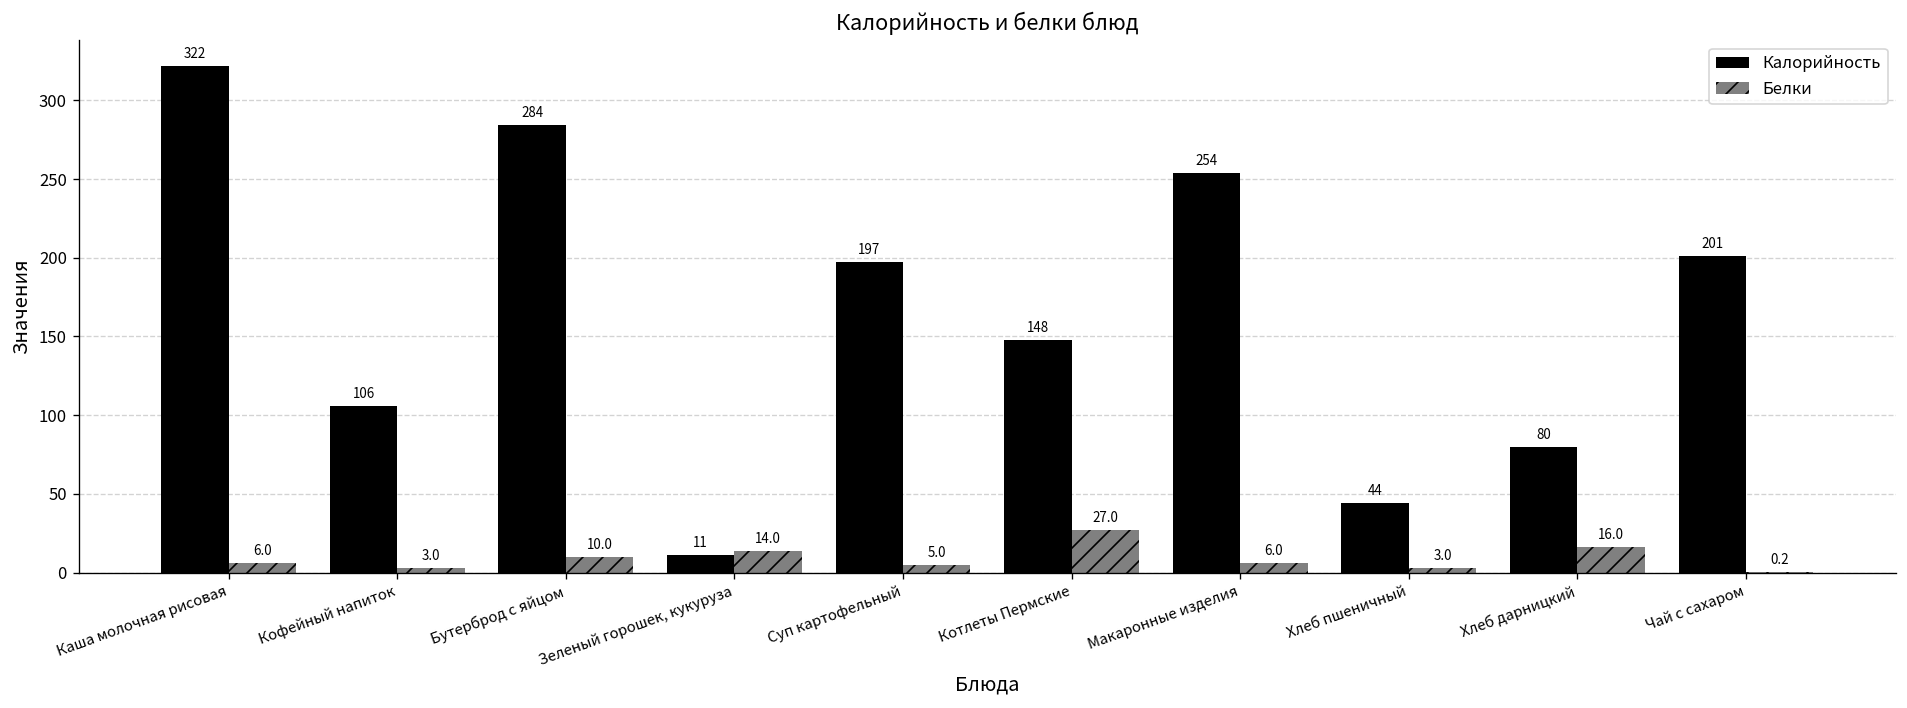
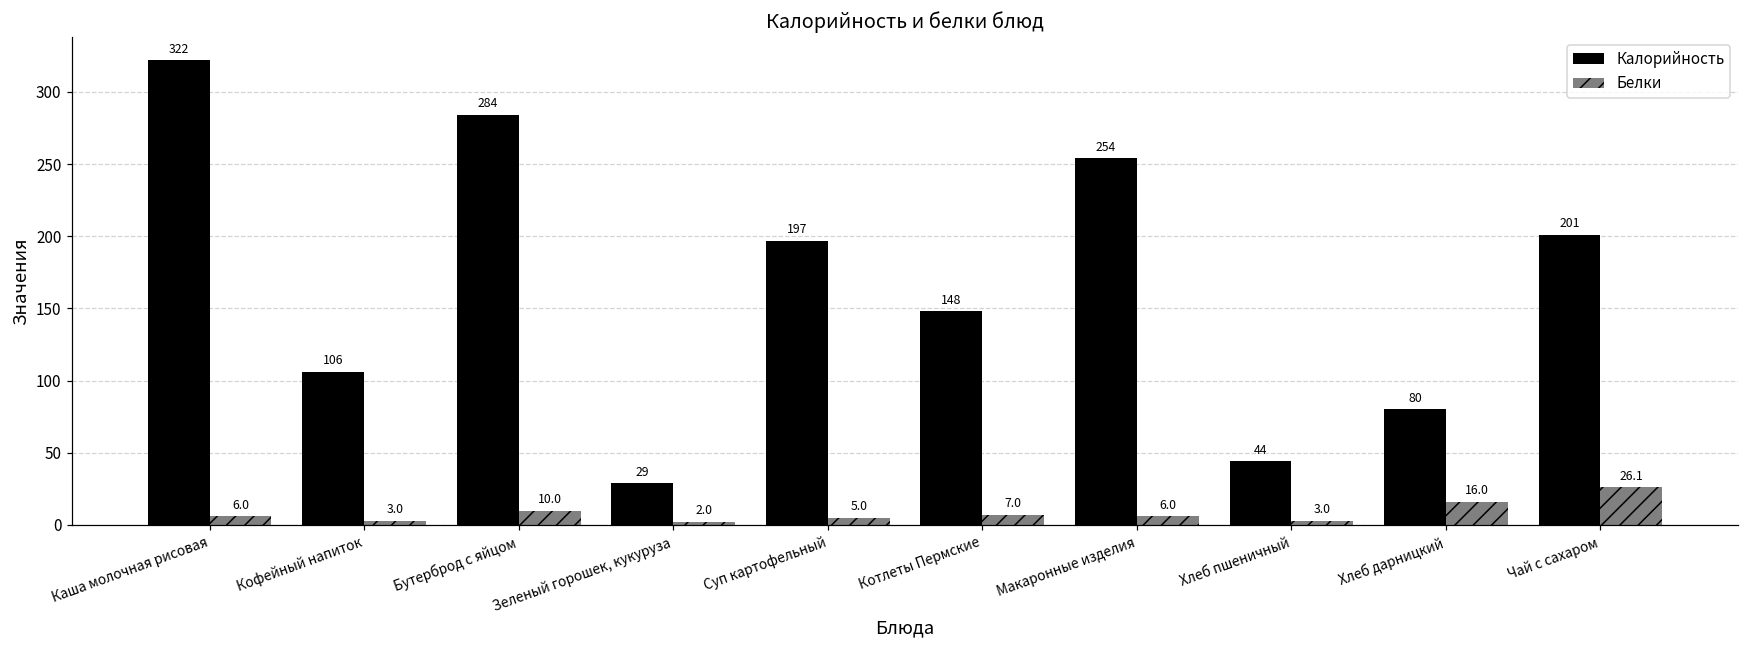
  {
    "Калорийность": {
      "Каша молочная рисовая": 322,
      "Кофейный напиток": 106,
      "Бутерброд с яйцом": 284,
-     "Зеленый горошек, кукуруза": 11,
+     "Зеленый горошек, кукуруза": 29,
      "Суп картофельный": 197,
      "Котлеты Пермские": 148,
      "Макаронные изделия": 254,
      "Хлеб пшеничный": 44,
      "Хлеб дарницкий": 80,
      "Чай с сахаром": 201
    },
    "Белки": {
      "Каша молочная рисовая": 6.0,
      "Кофейный напиток": 3.0,
      "Бутерброд с яйцом": 10.0,
-     "Зеленый горошек, кукуруза": 14.0,
+     "Зеленый горошек, кукуруза": 2.0,
      "Суп картофельный": 5.0,
-     "Котлеты Пермские": 27.0,
+     "Котлеты Пермские": 7.0,
      "Макаронные изделия": 6.0,
      "Хлеб пшеничный": 3.0,
      "Хлеб дарницкий": 16.0,
-     "Чай с сахаром": 0.2
+     "Чай с сахаром": 26.1
    }
  }
